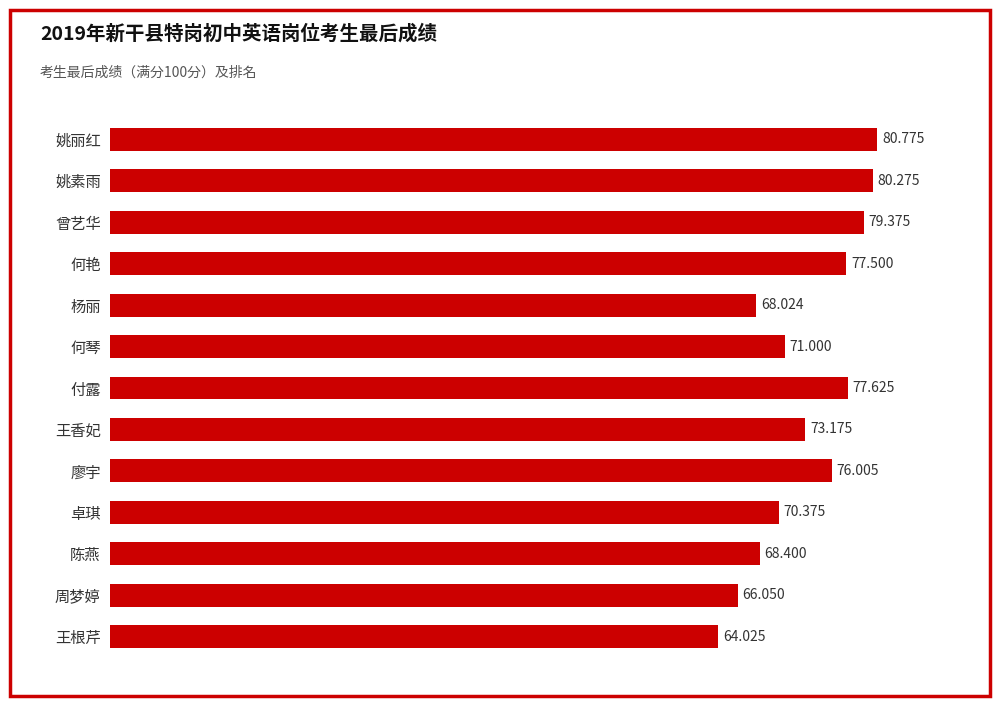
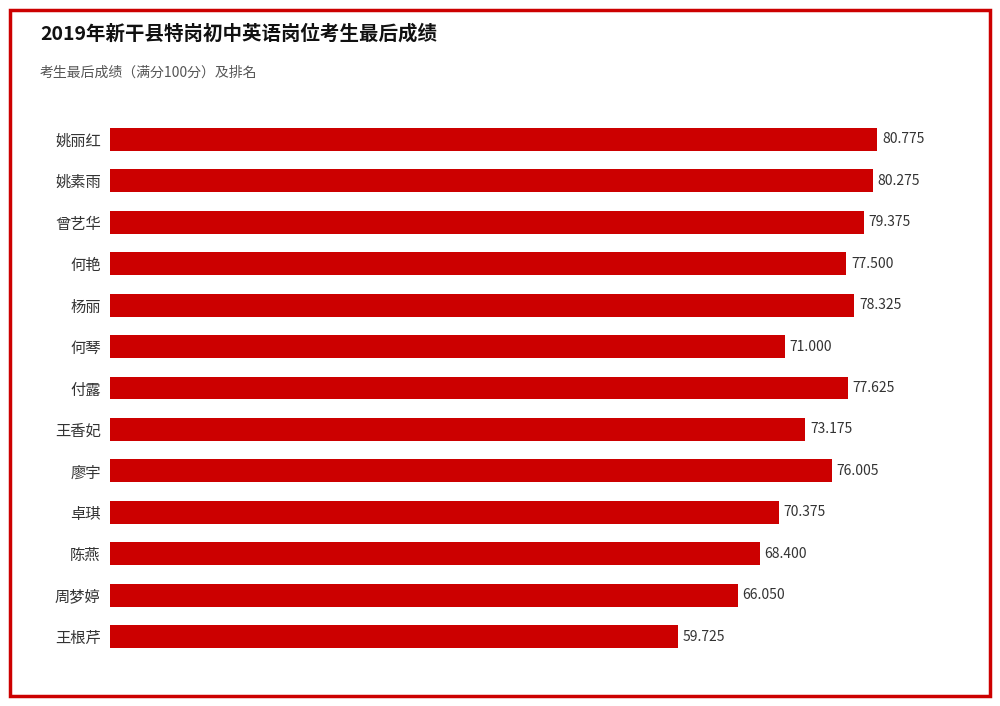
  {
    "姚丽红": 80.775,
    "姚素雨": 80.275,
    "曾艺华": 79.375,
    "何艳": 77.500,
-   "杨丽": 68.024,
+   "杨丽": 78.325,
    "何琴": 71.000,
    "付露": 77.625,
    "王香妃": 73.175,
    "廖宇": 76.005,
    "卓琪": 70.375,
    "陈燕": 68.400,
    "周梦婷": 66.050,
-   "王根芹": 64.025
+   "王根芹": 59.725
  }
